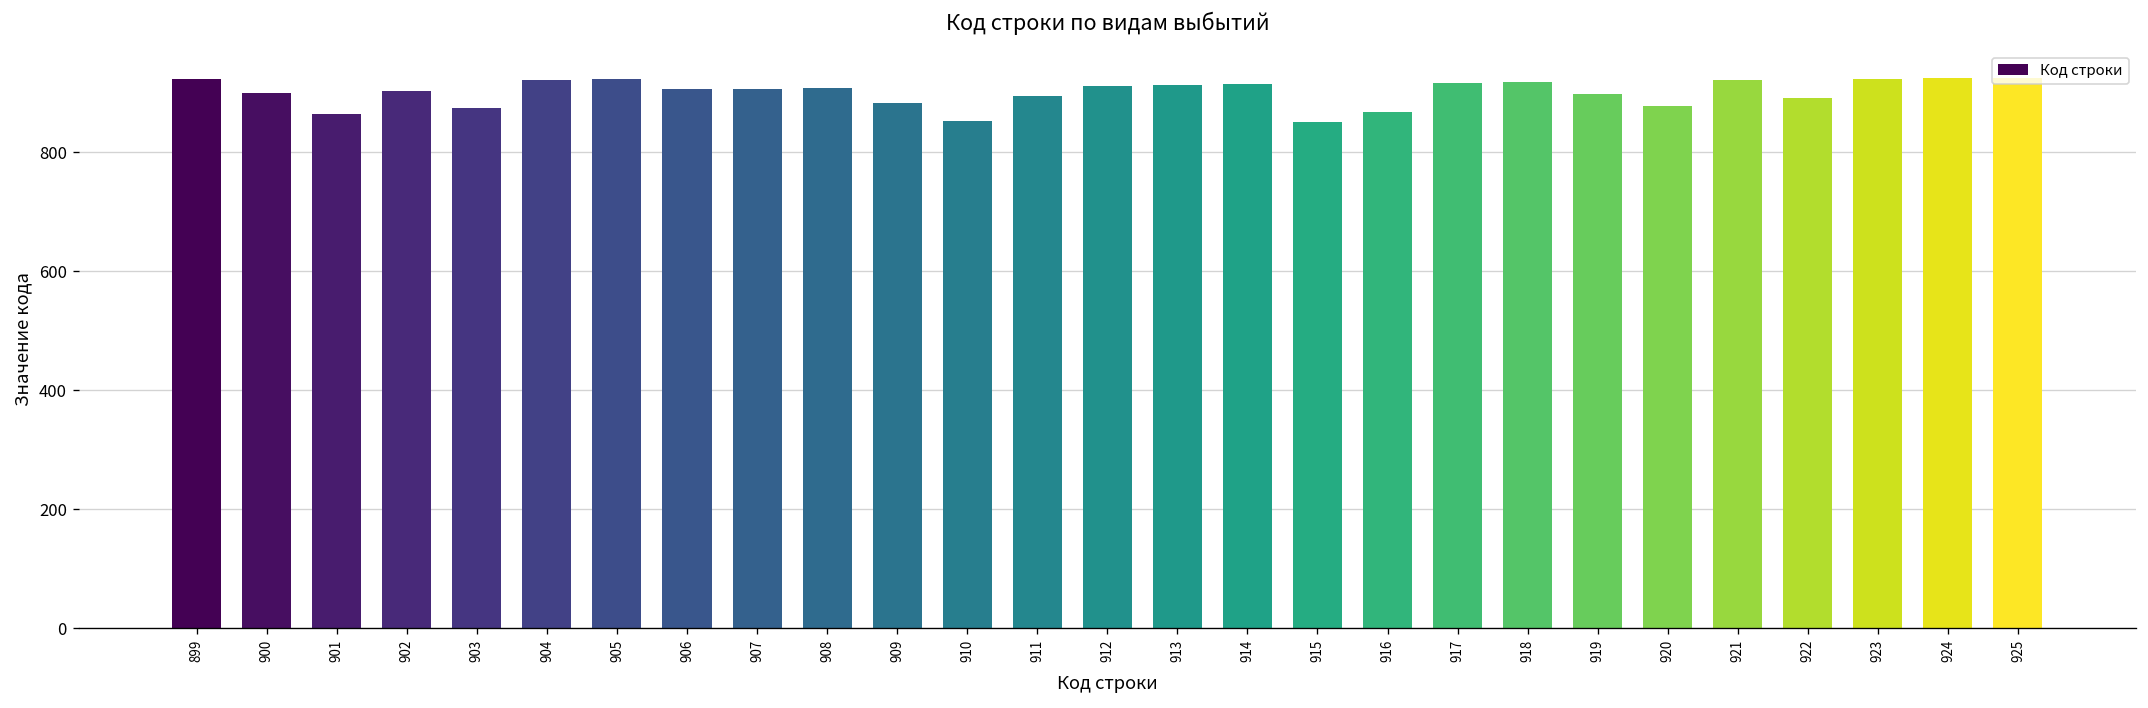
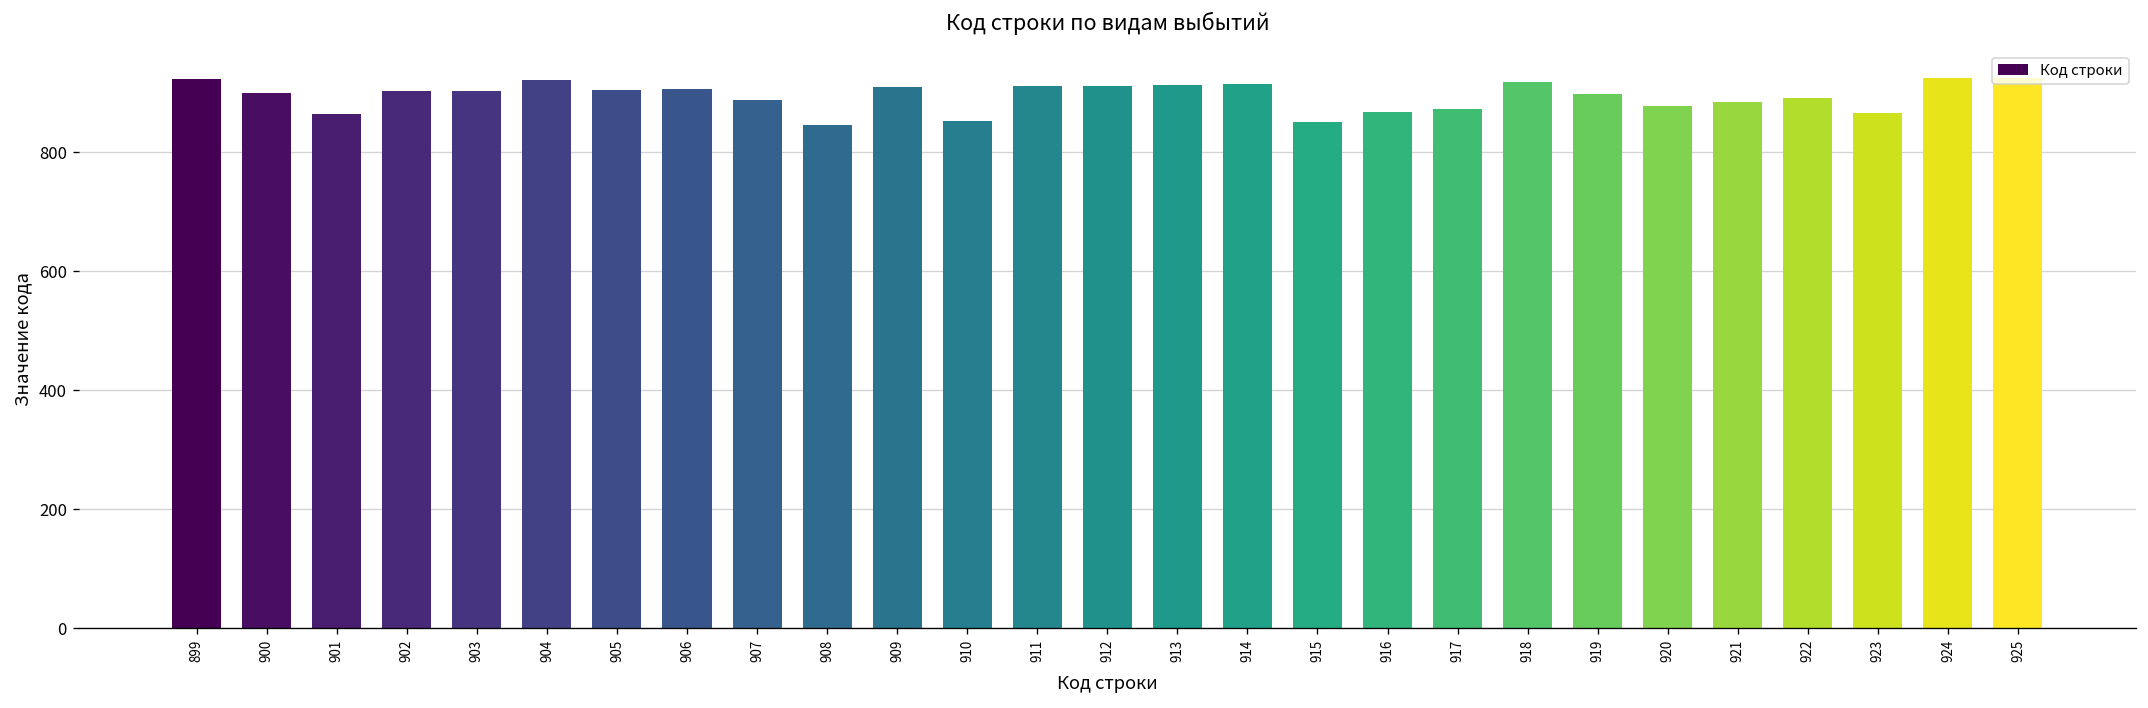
  {
    "899": 920,
    "900": 900,
    "901": 870,
    "902": 900,
-   "903": 870,
+   "903": 900,
    "904": 920,
-   "905": 920,
+   "905": 910,
    "906": 910,
-   "907": 910,
-   "908": 910,
-   "909": 880,
+   "907": 890,
+   "908": 850,
+   "909": 910,
    "910": 850,
-   "911": 890,
+   "911": 910,
    "912": 910,
    "913": 910,
    "914": 910,
    "915": 850,
    "916": 870,
-   "917": 920,
+   "917": 870,
    "918": 920,
    "919": 900,
    "920": 880,
-   "921": 920,
+   "921": 890,
    "922": 890,
-   "923": 920,
+   "923": 870,
    "924": 920
  }
